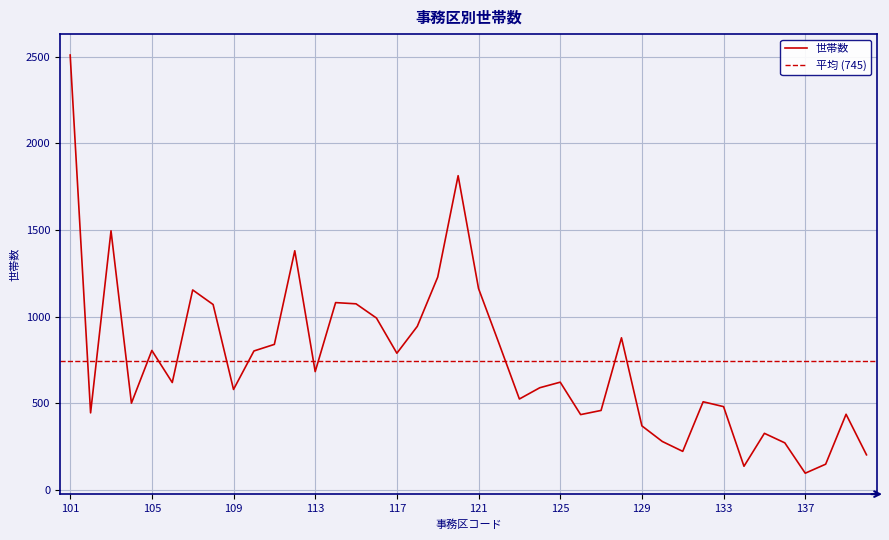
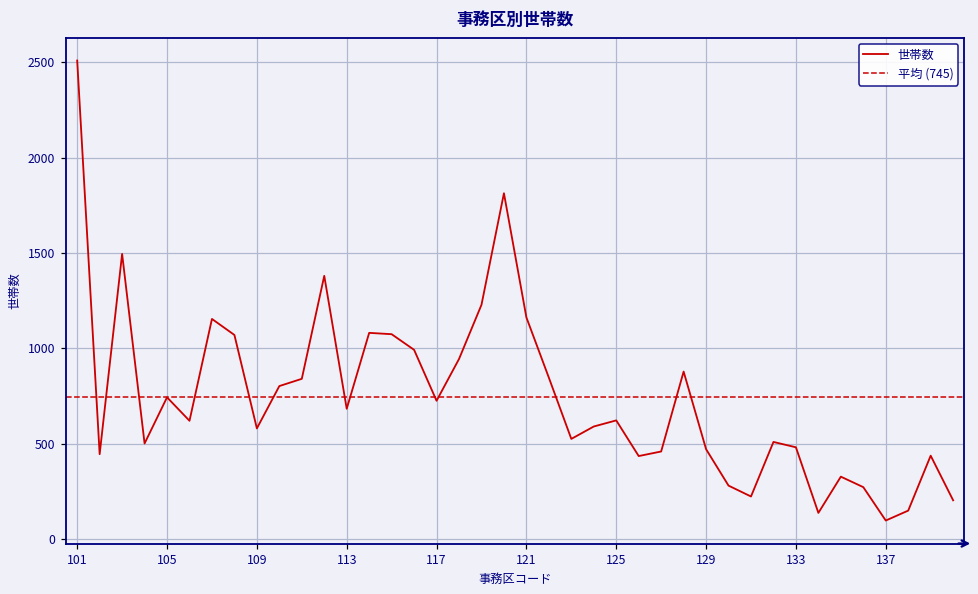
  {
    "101": 2510,
-   "105": 810,
+   "105": 740,
    "109": 580,
    "113": 680,
-   "117": 790,
+   "117": 730,
    "121": 1160,
    "125": 620,
-   "129": 370,
+   "129": 470,
    "133": 480,
    "137": 100
  }
